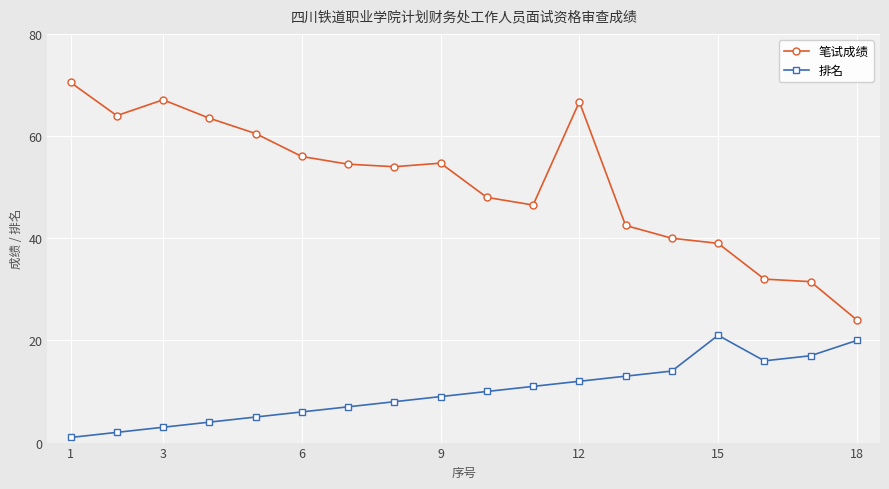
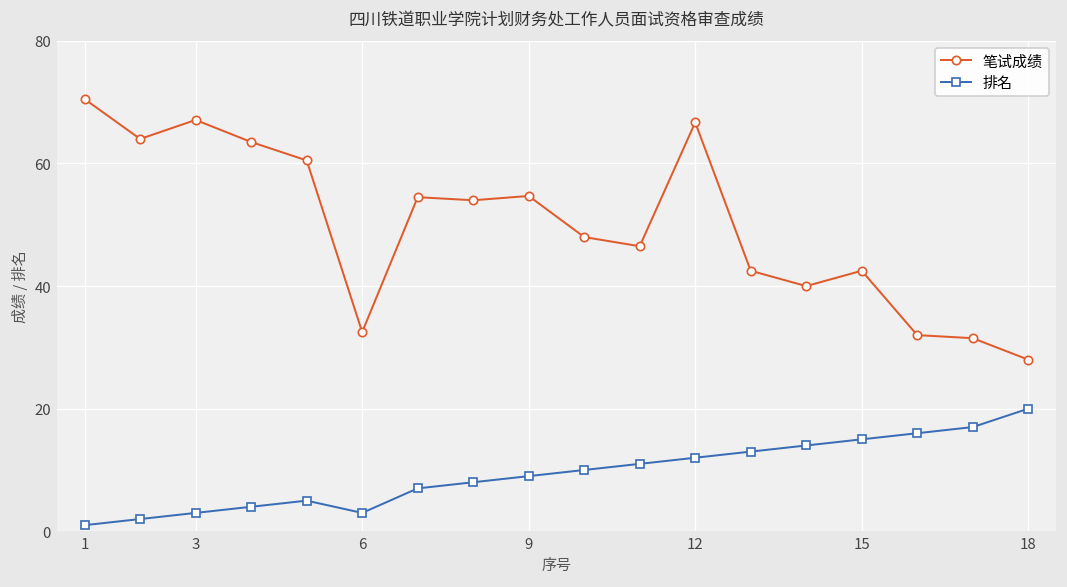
  {
    "笔试成绩": {
      "1": 71,
      "3": 67,
-     "6": 56,
+     "6": 33,
      "9": 55,
      "12": 67,
-     "15": 39,
-     "18": 24
+     "15": 43,
+     "18": 28
    },
    "排名": {
      "1": 1,
      "3": 3,
-     "6": 6,
+     "6": 3,
      "9": 9,
      "12": 12,
-     "15": 21,
+     "15": 15,
      "18": 20
    }
  }
